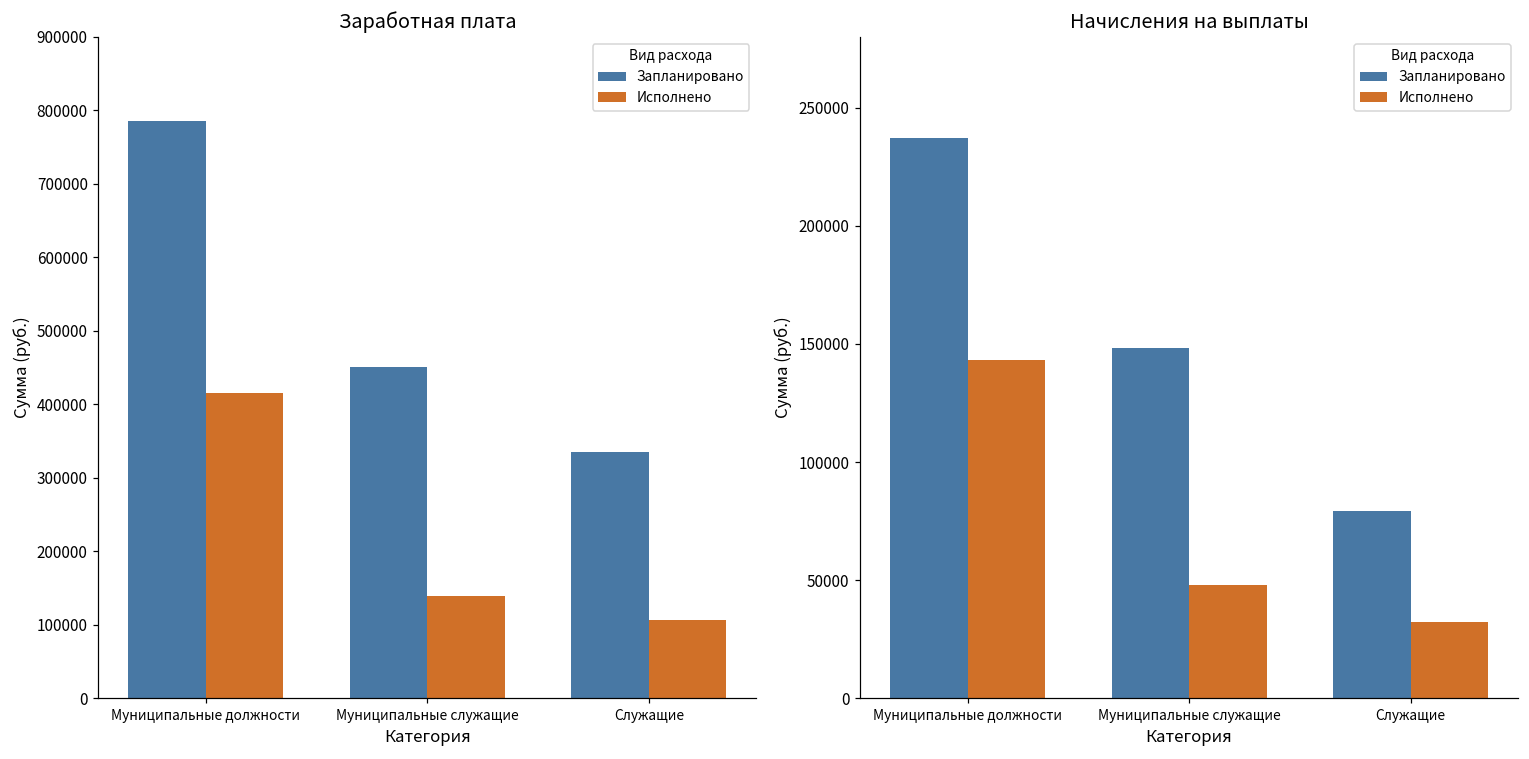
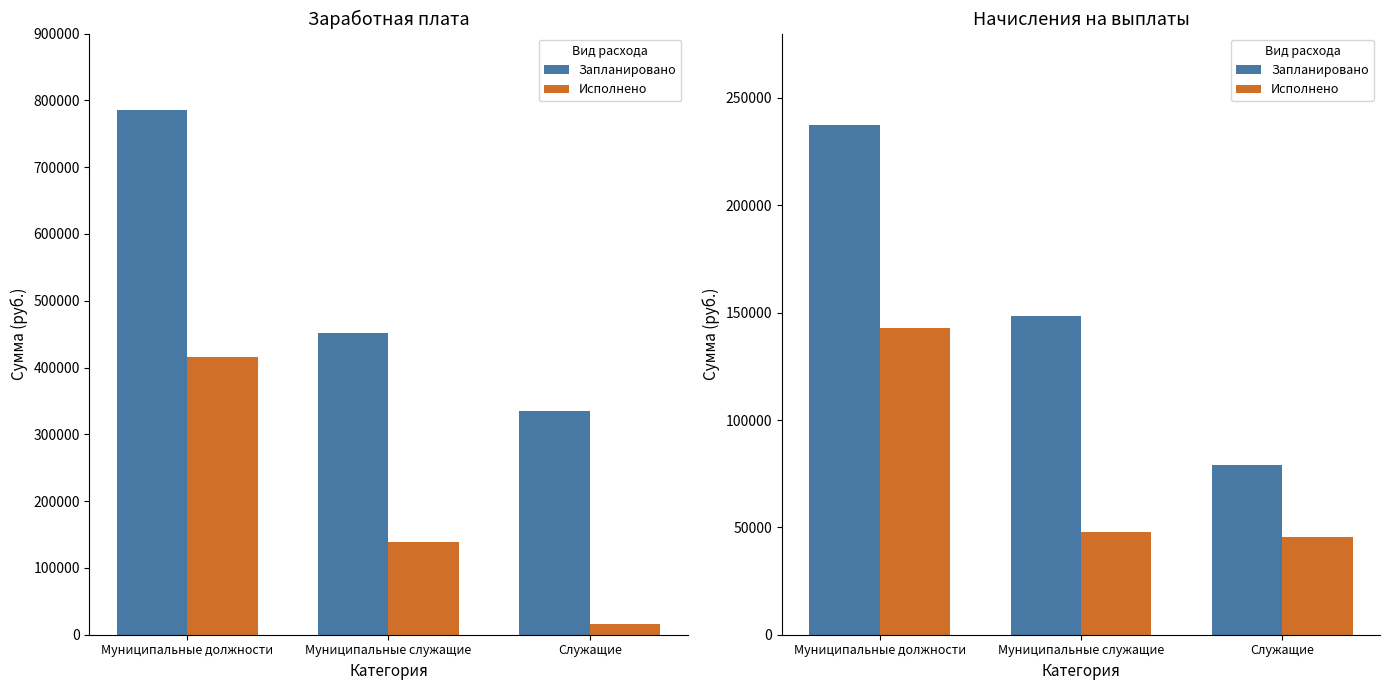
  {
    "Заработная плата": {
      "Запланировано": {
        "Муниципальные должности": 790000,
        "Муниципальные служащие": 450000,
        "Служащие": 330000
      },
      "Исполнено": {
        "Муниципальные должности": 420000,
        "Муниципальные служащие": 140000,
-       "Служащие": 110000
+       "Служащие": 20000
      }
    },
    "Начисления на выплаты": {
      "Запланировано": {
        "Муниципальные должности": 237000,
        "Муниципальные служащие": 148000,
        "Служащие": 79000
      },
      "Исполнено": {
        "Муниципальные должности": 143000,
        "Муниципальные служащие": 48000,
-       "Служащие": 32000
+       "Служащие": 46000
      }
    }
  }
